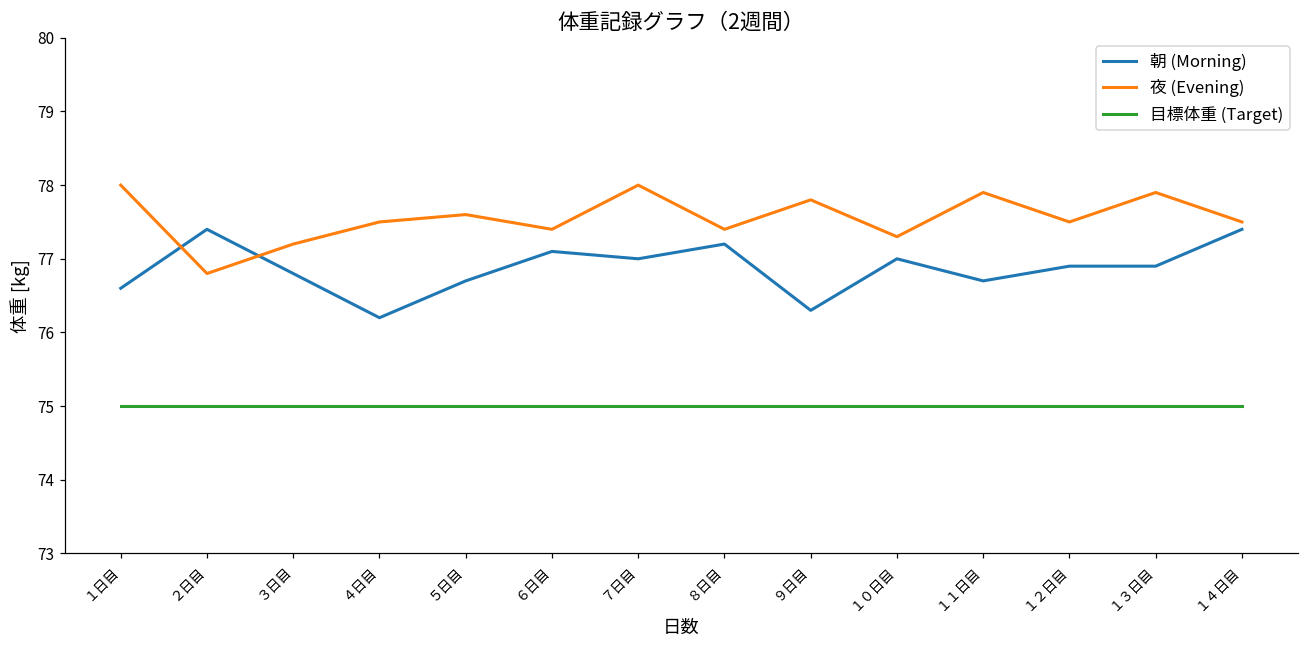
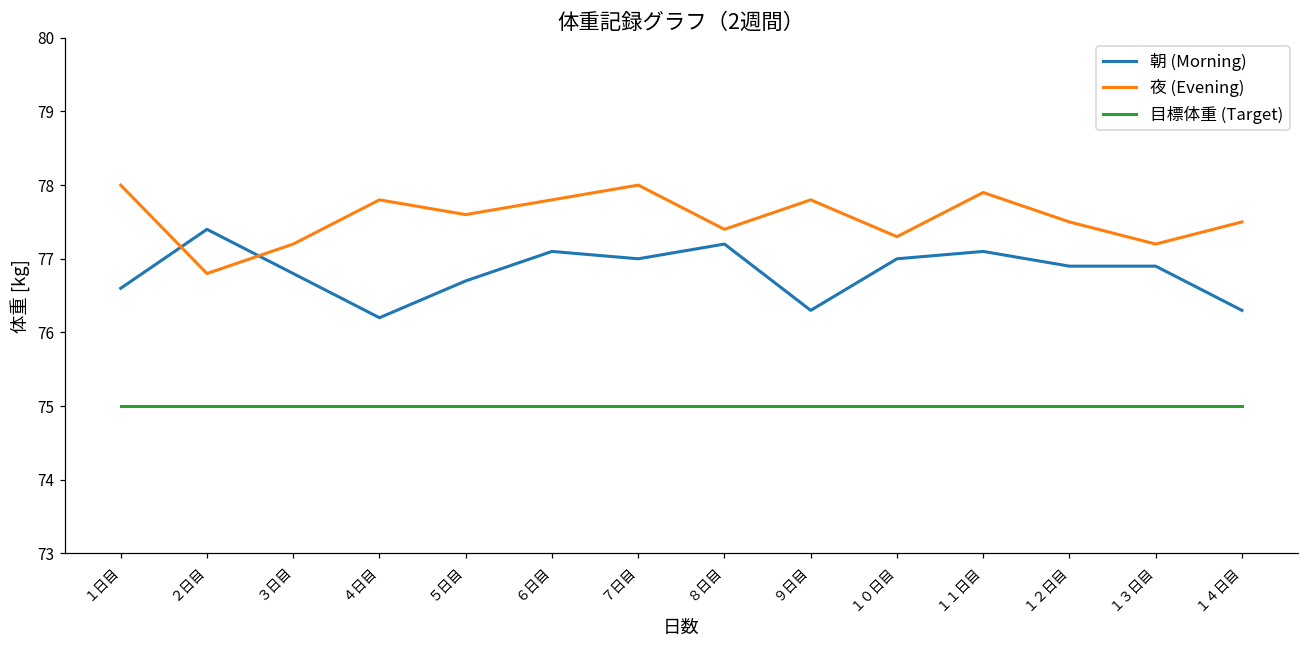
  {
    "朝 (Morning)": {
      "１日目": 76.6,
      "２日目": 77.4,
      "３日目": 76.8,
      "４日目": 76.2,
      "５日目": 76.7,
      "６日目": 77.1,
      "７日目": 77.0,
      "８日目": 77.2,
      "９日目": 76.3,
      "１０日目": 77.0,
-     "１１日目": 76.7,
+     "１１日目": 77.1,
      "１２日目": 76.9,
      "１３日目": 76.9,
-     "１４日目": 77.4
+     "１４日目": 76.3
    },
    "夜 (Evening)": {
      "１日目": 78.0,
      "２日目": 76.8,
      "３日目": 77.2,
-     "４日目": 77.5,
+     "４日目": 77.8,
      "５日目": 77.6,
-     "６日目": 77.4,
+     "６日目": 77.8,
      "７日目": 78.0,
      "８日目": 77.4,
      "９日目": 77.8,
      "１０日目": 77.3,
      "１１日目": 77.9,
      "１２日目": 77.5,
-     "１３日目": 77.9,
+     "１３日目": 77.2,
      "１４日目": 77.5
    },
    "目標体重 (Target)": {
      "１日目": 75.0,
      "２日目": 75.0,
      "３日目": 75.0,
      "４日目": 75.0,
      "５日目": 75.0,
      "６日目": 75.0,
      "７日目": 75.0,
      "８日目": 75.0,
      "９日目": 75.0,
      "１０日目": 75.0,
      "１１日目": 75.0,
      "１２日目": 75.0,
      "１３日目": 75.0,
      "１４日目": 75.0
    }
  }
